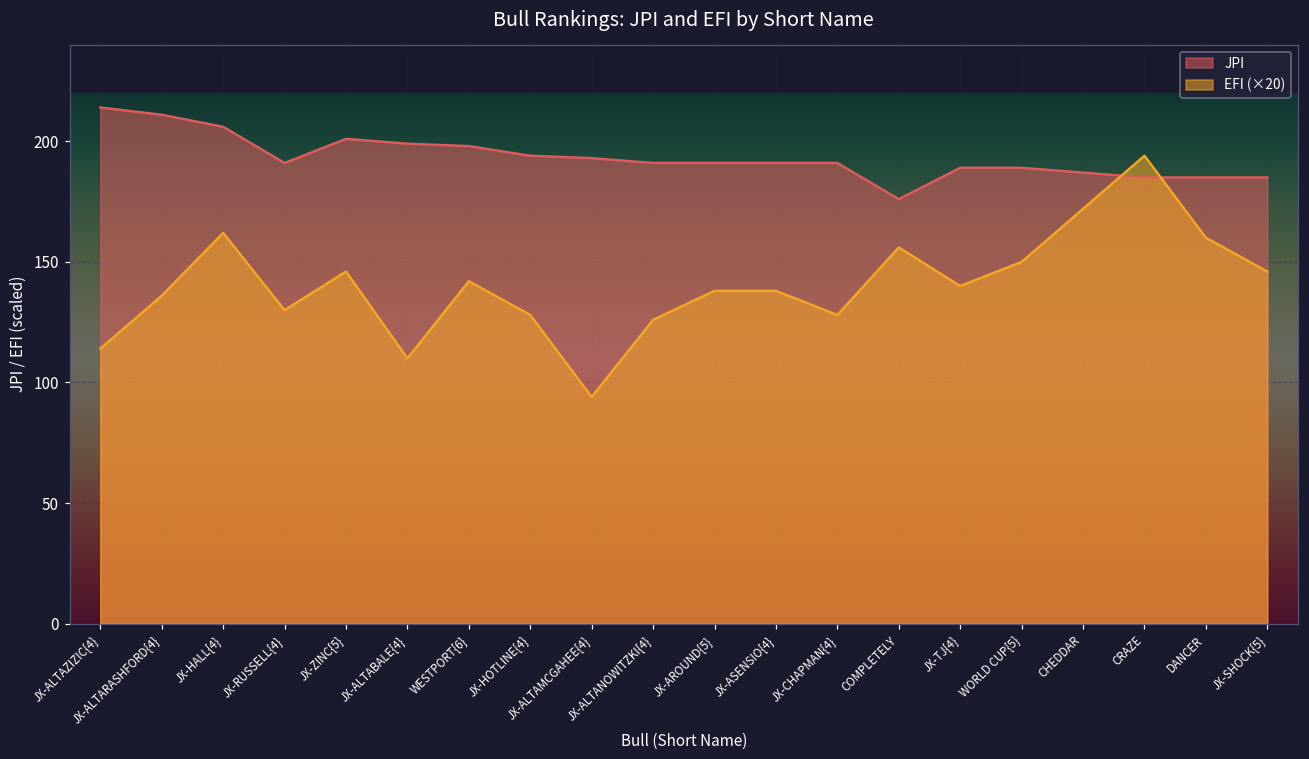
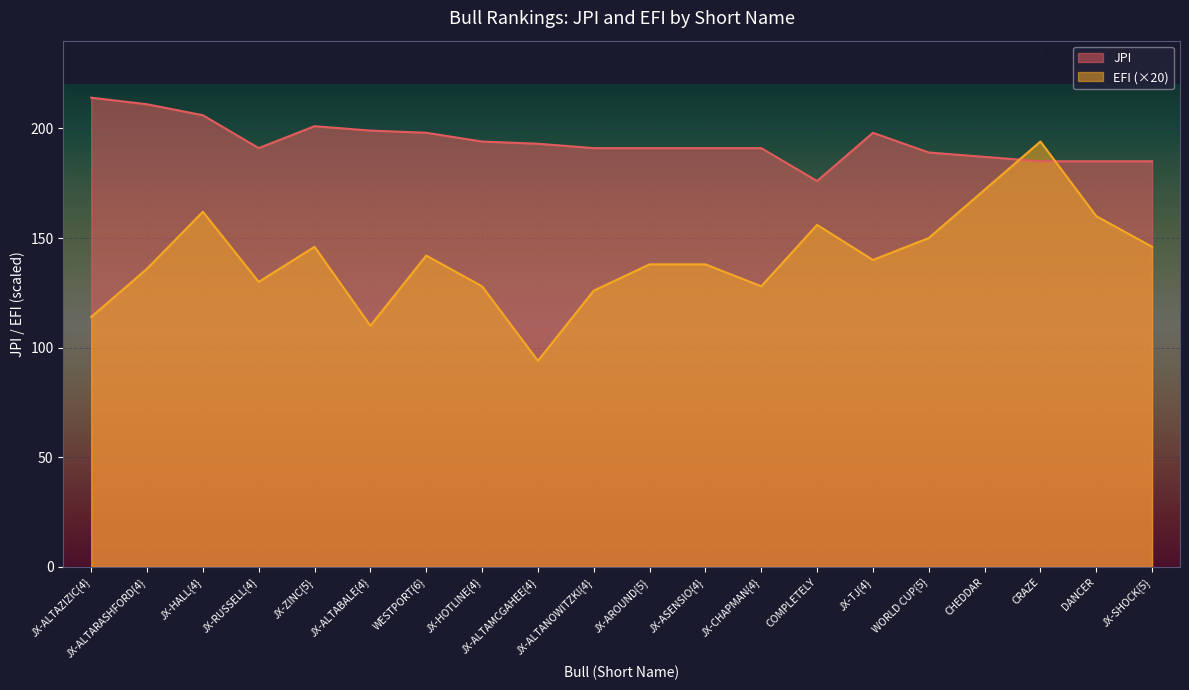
  {
    "JPI": {
      "JX-ALTAZIZIC{4}": 214,
      "JX-ALTARASHFORD{4}": 211,
      "JX-HALL{4}": 206,
      "JX-RUSSELL{4}": 191,
      "JX-ZINC{5}": 201,
      "JX-ALTABALE{4}": 199,
      "WESTPORT{6}": 198,
      "JX-HOTLINE{4}": 194,
      "JX-ALTAMCGAHEE{4}": 193,
      "JX-ALTANOWITZKI{4}": 191,
      "JX-AROUND{5}": 191,
      "JX-ASENSIO{4}": 191,
      "JX-CHAPMAN{4}": 191,
      "COMPLETELY": 176,
-     "JX-TJ{4}": 189,
+     "JX-TJ{4}": 198,
      "WORLD CUP{5}": 189,
      "CHEDDAR": 187,
      "CRAZE": 185,
      "DANCER": 185,
      "JX-SHOCK{5}": 185
    },
    "EFI (×20)": {
      "JX-ALTAZIZIC{4}": 114,
      "JX-ALTARASHFORD{4}": 136,
      "JX-HALL{4}": 162,
      "JX-RUSSELL{4}": 130,
      "JX-ZINC{5}": 146,
      "JX-ALTABALE{4}": 110,
      "WESTPORT{6}": 142,
      "JX-HOTLINE{4}": 128,
      "JX-ALTAMCGAHEE{4}": 94,
      "JX-ALTANOWITZKI{4}": 126,
      "JX-AROUND{5}": 138,
      "JX-ASENSIO{4}": 138,
      "JX-CHAPMAN{4}": 128,
      "COMPLETELY": 156,
      "JX-TJ{4}": 140,
      "WORLD CUP{5}": 150,
      "CHEDDAR": 172,
      "CRAZE": 194,
      "DANCER": 160,
      "JX-SHOCK{5}": 146
    }
  }
